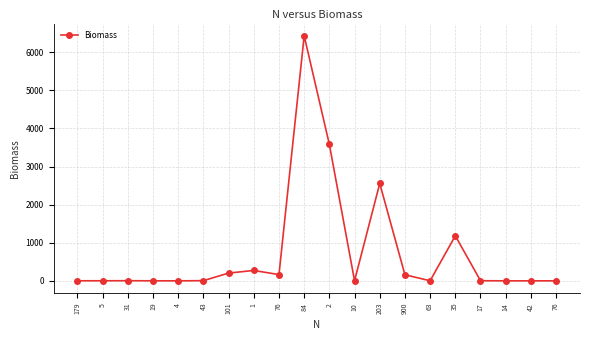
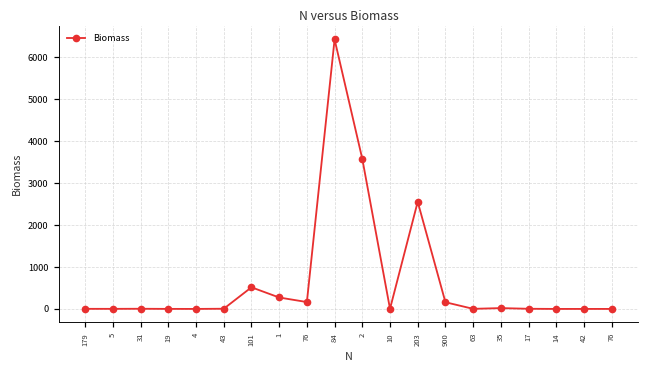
  {
    "179": 0,
    "5": 0,
    "31": 0,
    "19": 0,
    "4": 0,
    "43": 0,
-   "101": 200,
+   "101": 500,
    "1": 300,
    "84": 6400,
    "2": 3600,
    "10": 0,
    "203": 2600,
    "900": 200,
    "63": 0,
-   "35": 1200,
+   "35": 0,
    "17": 0,
    "14": 0,
    "42": 0
  }
